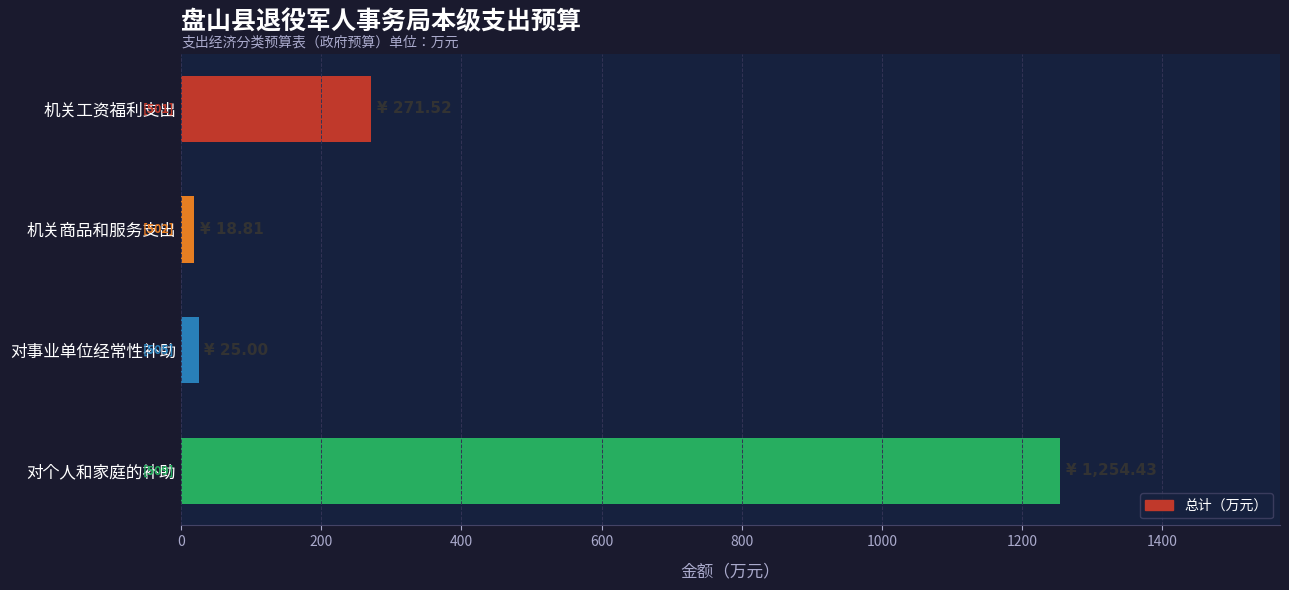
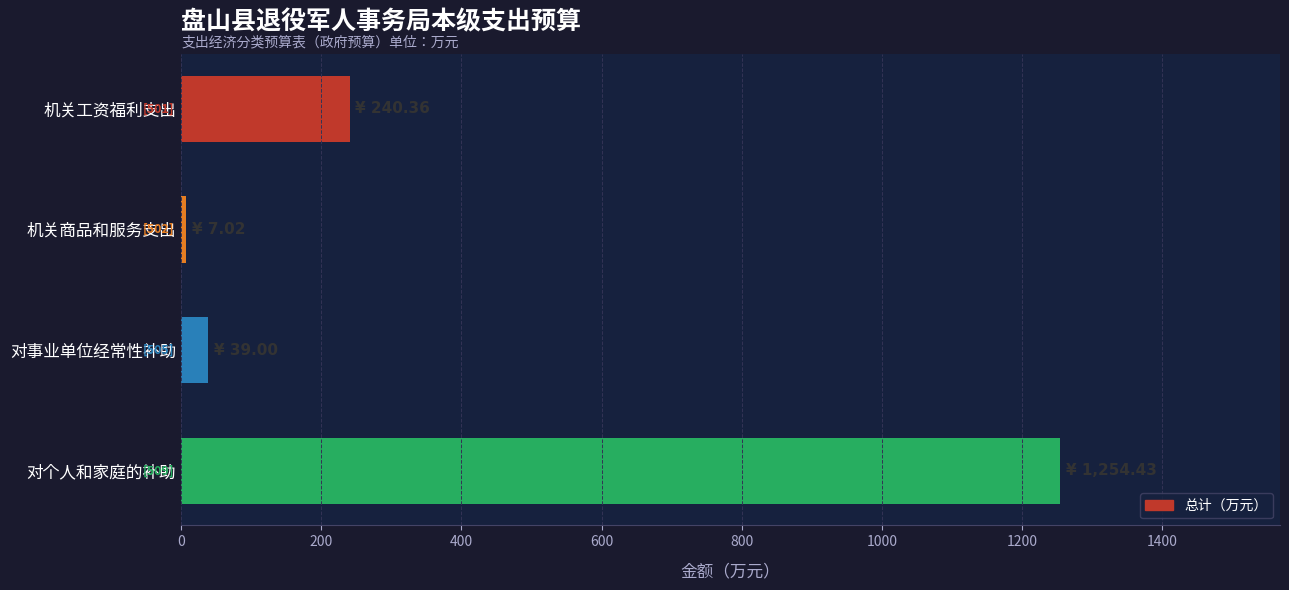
  {
-   "机关工资福利支出": 270,
-   "机关商品和服务支出": 20,
-   "对事业单位经常性补助": 30,
+   "机关工资福利支出": 240,
+   "机关商品和服务支出": 10,
+   "对事业单位经常性补助": 40,
    "对个人和家庭的补助": 1250
  }
